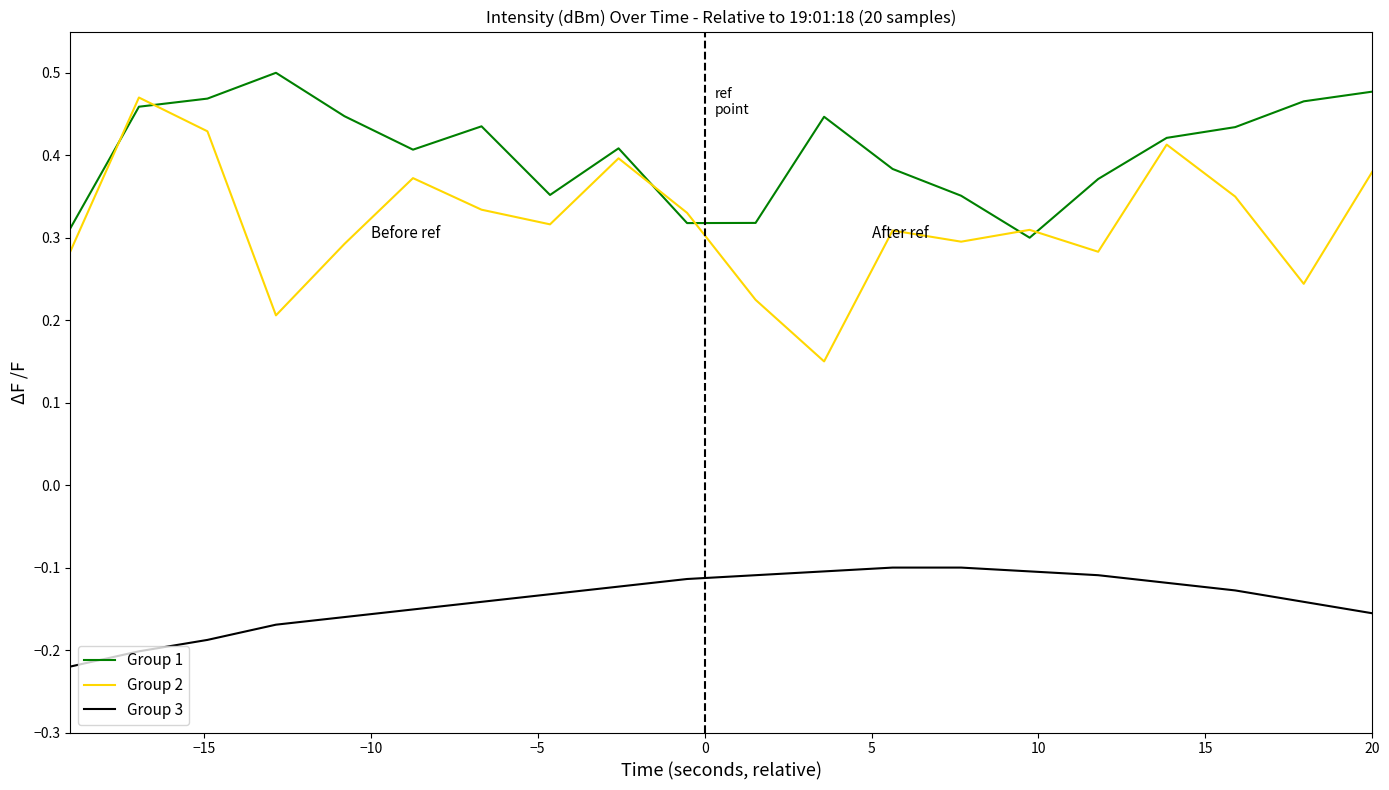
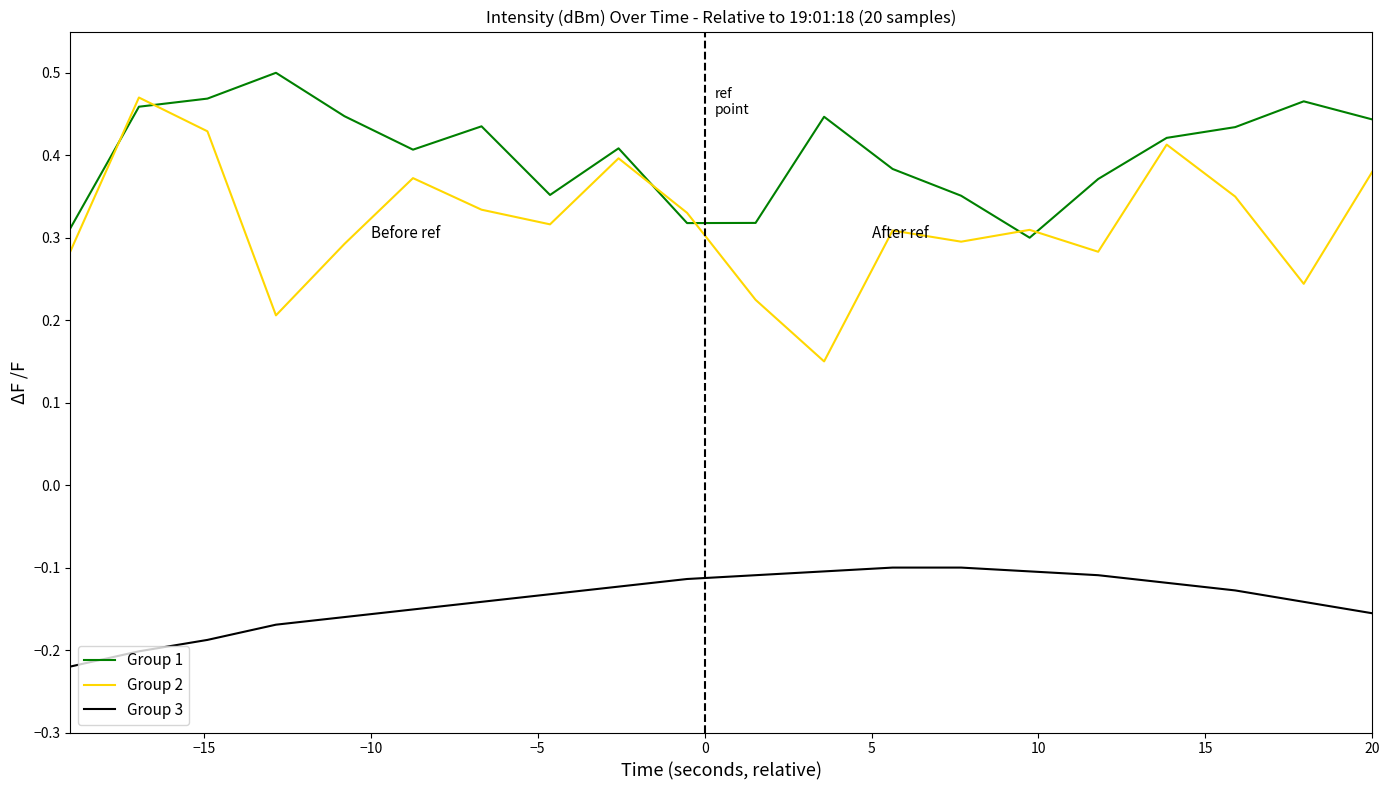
  {
    "Group 1": {
-     "20": 0.48
+     "20": 0.44
    },
    "Group 2": {
      "20": 0.38
    },
    "Group 3": {
      "20": -0.16
    }
  }
